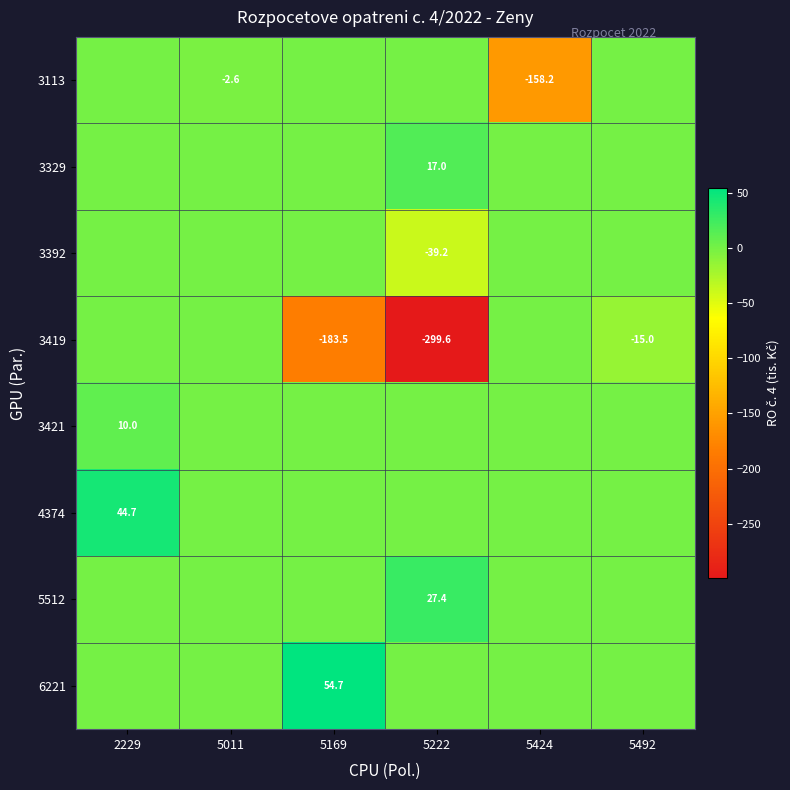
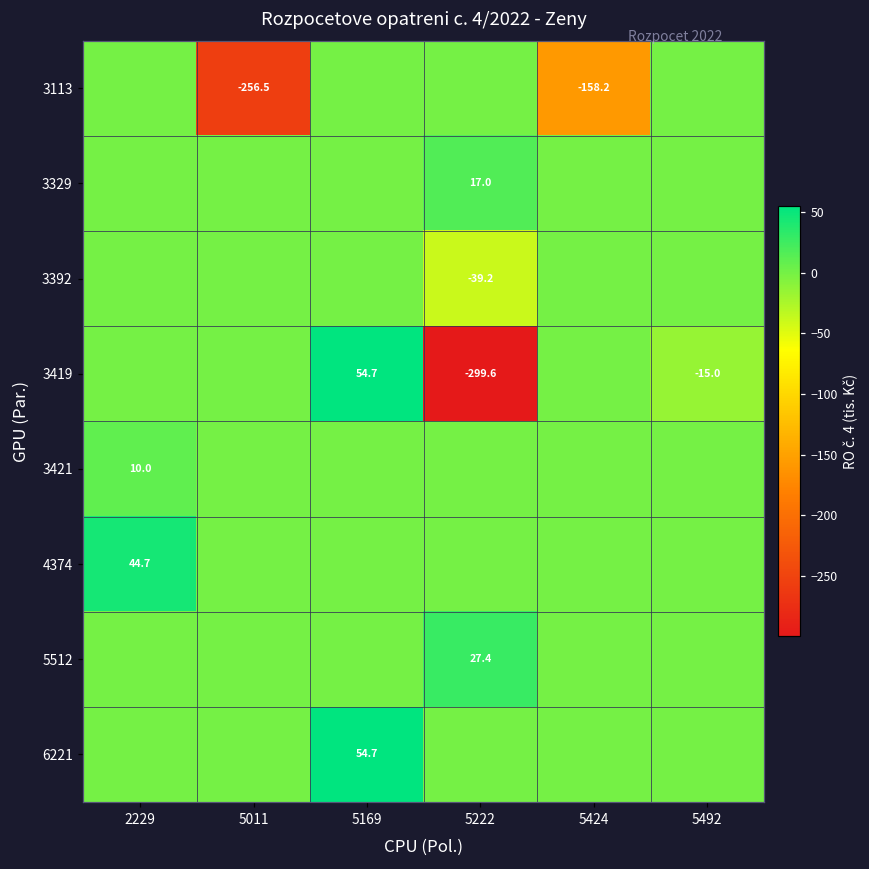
  {
    "3113": {
-     "5011": -2.6,
+     "5011": -256.5,
      "5424": -158.2
    },
    "3329": {
      "5222": 17.0
    },
    "3392": {
      "5222": -39.2
    },
    "3419": {
-     "5169": -183.5,
+     "5169": 54.7,
      "5222": -299.6,
      "5492": -15.0
    },
    "3421": {
      "2229": 10.0
    },
    "4374": {
      "2229": 44.7
    },
    "5512": {
      "5222": 27.4
    },
    "6221": {
      "5169": 54.7
    }
  }
